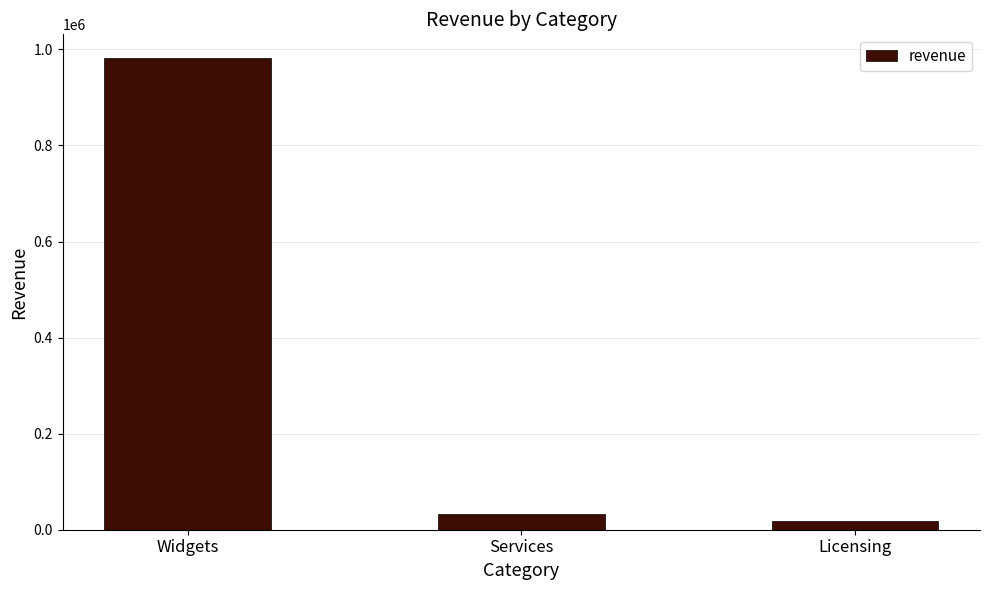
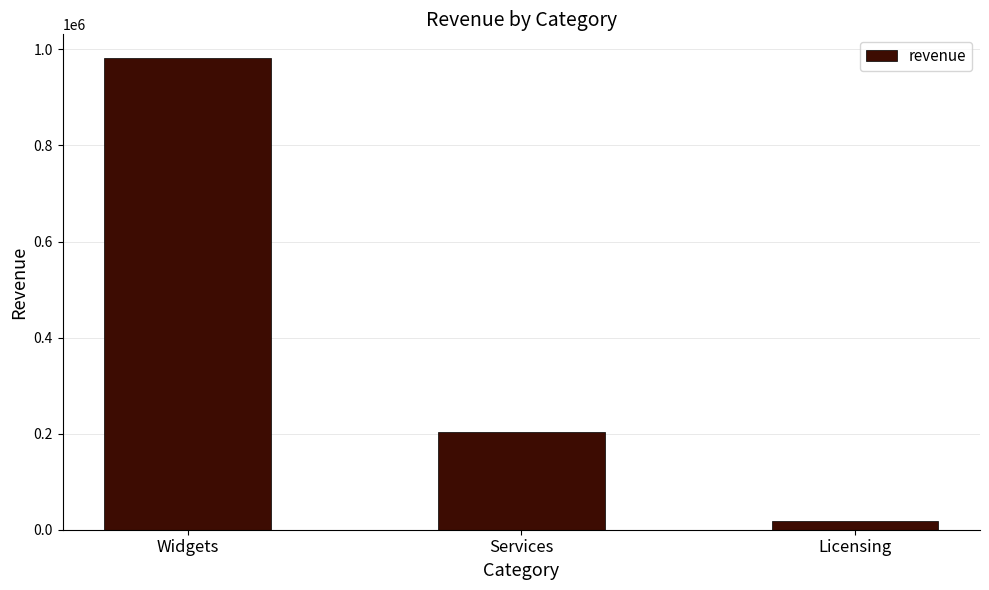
  {
    "Widgets": 980000,
-   "Services": 30000,
+   "Services": 200000,
    "Licensing": 20000
  }
